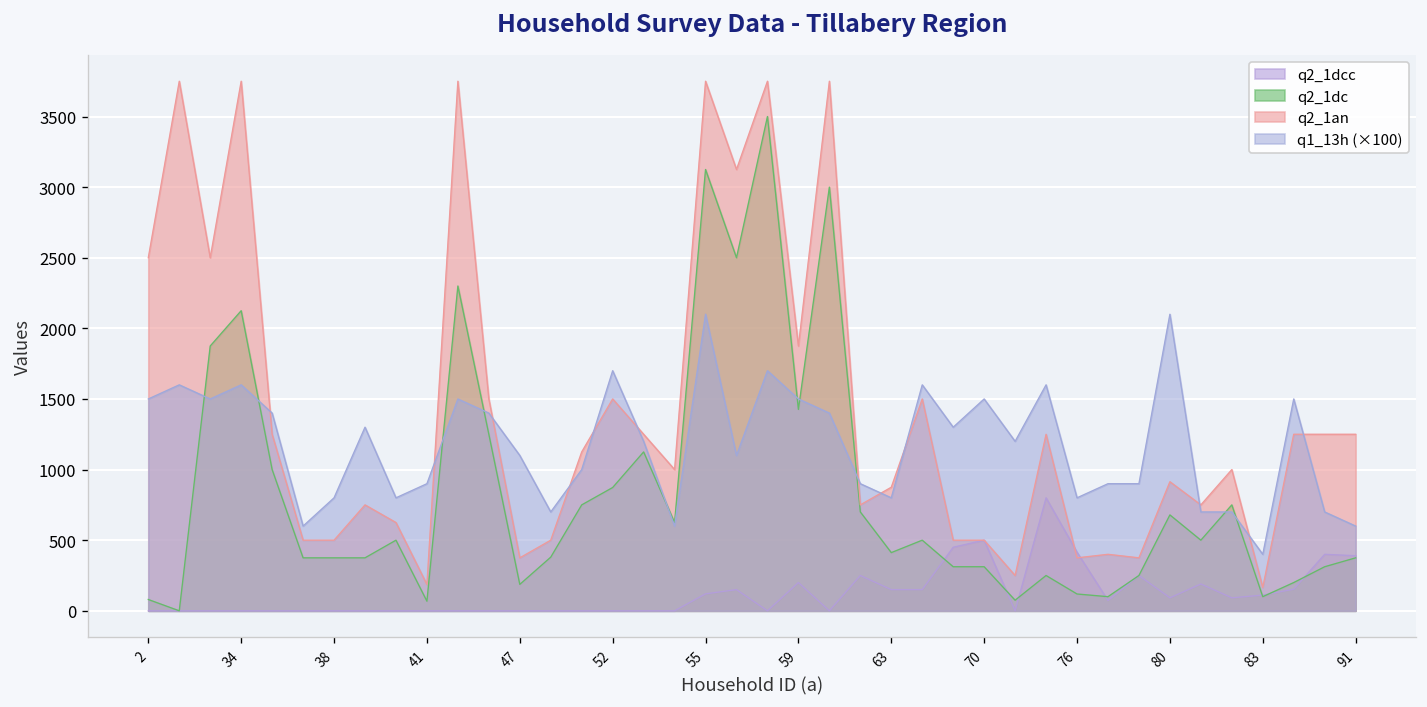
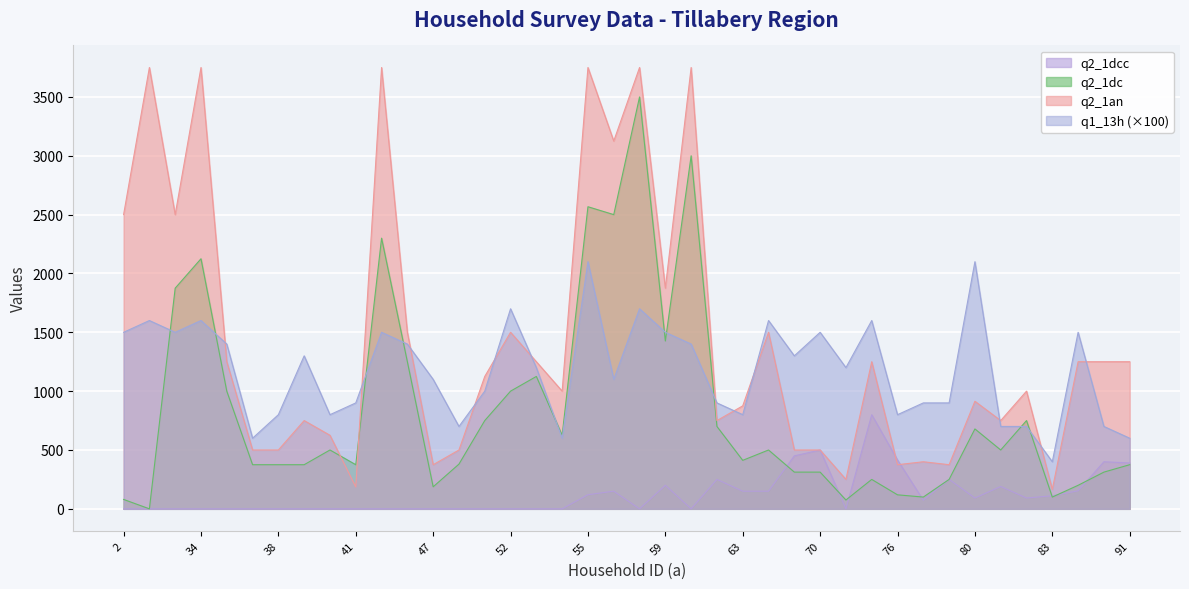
  {
    "q2_1dc": {
-     "41": 70,
+     "41": 380,
      "47": 190,
-     "52": 870,
-     "55": 3130,
+     "52": 1000,
+     "55": 2570,
      "59": 1430,
      "63": 410,
      "70": 310,
      "76": 120,
      "80": 680
    },
    "q2_1an": {
      "41": 190,
      "47": 380,
      "52": 1500,
      "55": 3750,
      "59": 1880,
      "63": 880,
      "76": 380,
      "80": 910,
      "83": 170,
      "91": 1250
    }
  }
